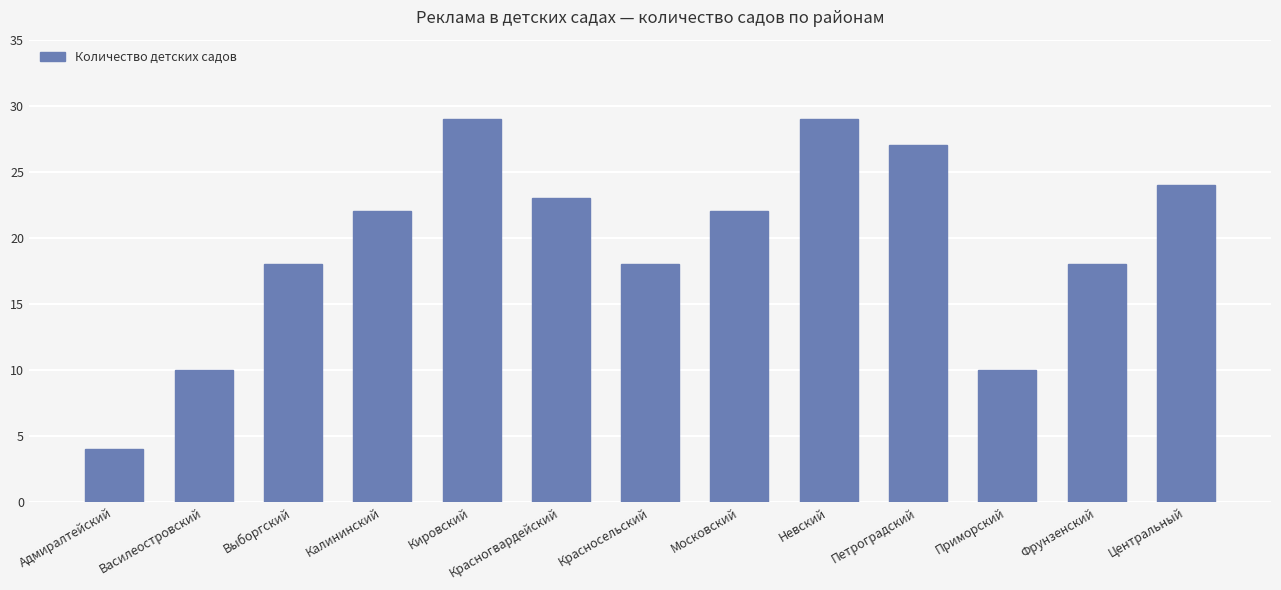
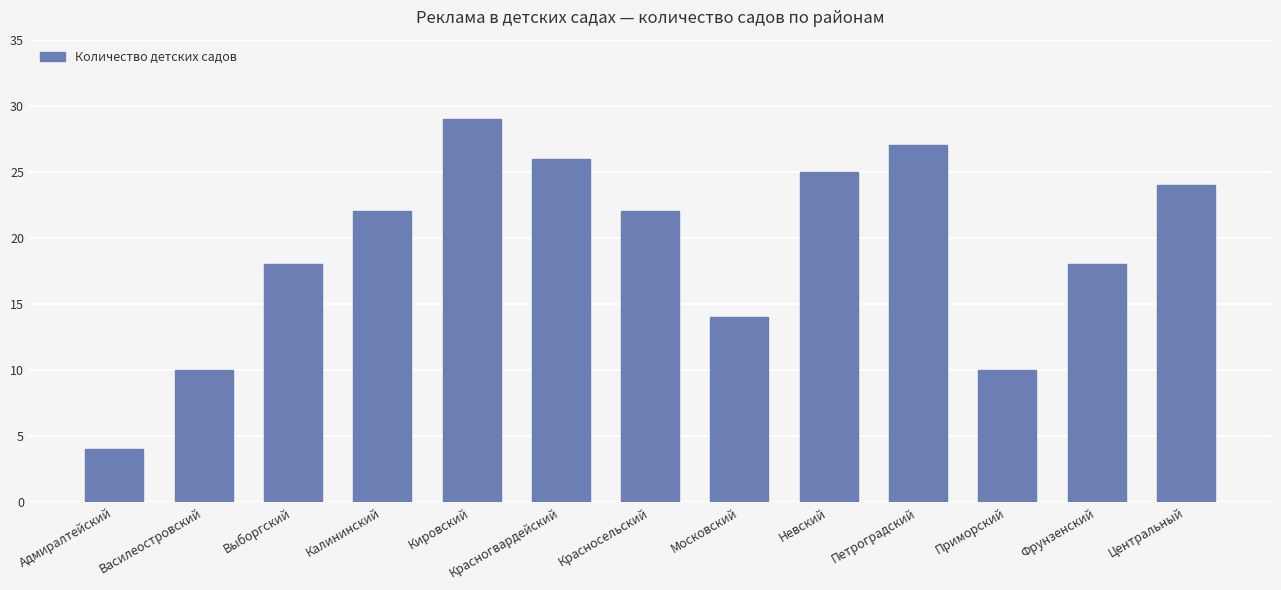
  {
    "Адмиралтейский": 4,
    "Василеостровский": 10,
    "Выборгский": 18,
    "Калининский": 22,
    "Кировский": 29,
-   "Красногвардейский": 23,
-   "Красносельский": 18,
-   "Московский": 22,
-   "Невский": 29,
+   "Красногвардейский": 26,
+   "Красносельский": 22,
+   "Московский": 14,
+   "Невский": 25,
    "Петроградский": 27,
    "Приморский": 10,
    "Фрунзенский": 18,
    "Центральный": 24
  }
